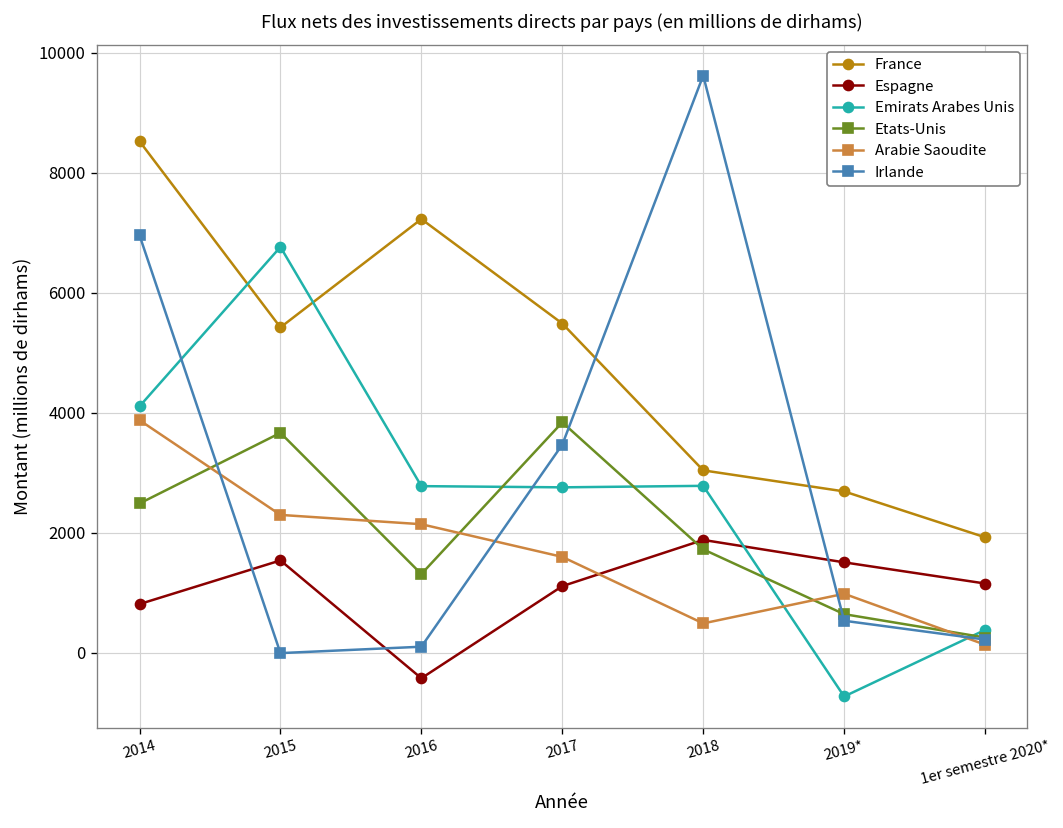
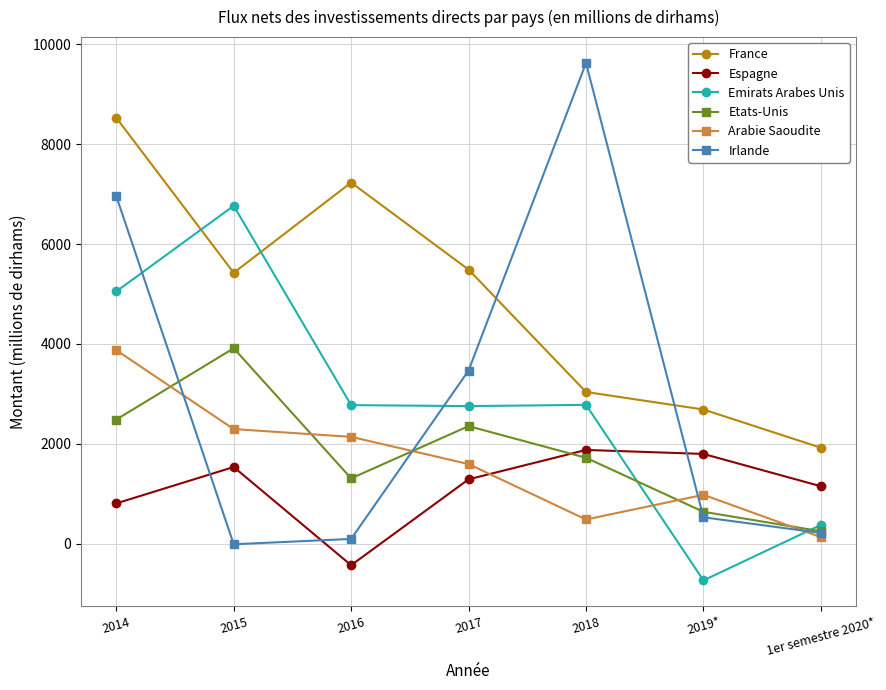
  {
    "Espagne": {
      "2014": 800,
      "2015": 1500,
      "2016": -400,
-     "2017": 1100,
+     "2017": 1300,
      "2018": 1900,
-     "2019*": 1500,
+     "2019*": 1800,
      "1er semestre 2020*": 1200
    },
    "Emirats Arabes Unis": {
-     "2014": 4100,
+     "2014": 5100,
      "2015": 6800,
      "2016": 2800,
      "2017": 2800,
      "2018": 2800,
      "2019*": -700,
      "1er semestre 2020*": 400
    },
    "Etats-Unis": {
      "2014": 2500,
-     "2015": 3700,
+     "2015": 3900,
      "2016": 1300,
-     "2017": 3800,
+     "2017": 2400,
      "2018": 1700,
      "2019*": 600
    },
    "Irlande": {
      "2014": 7000,
      "2015": 0,
      "2016": 100,
      "2017": 3500,
      "2018": 9600,
      "2019*": 500
    }
  }
